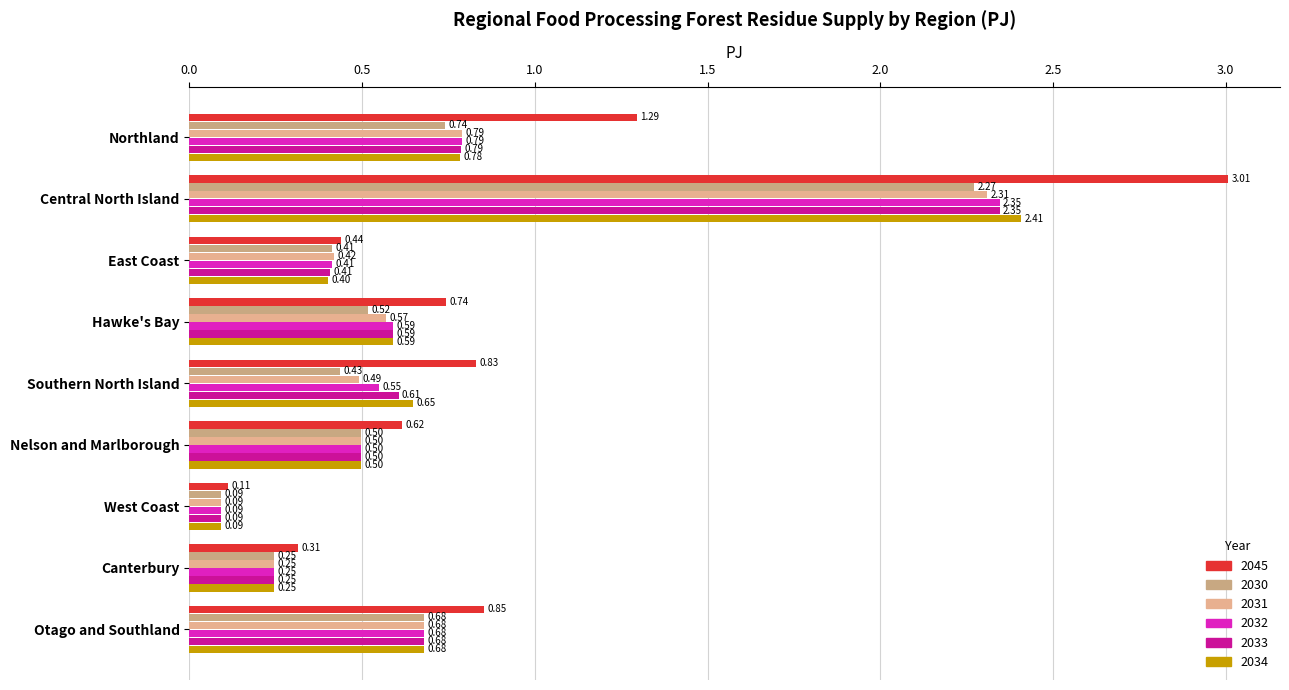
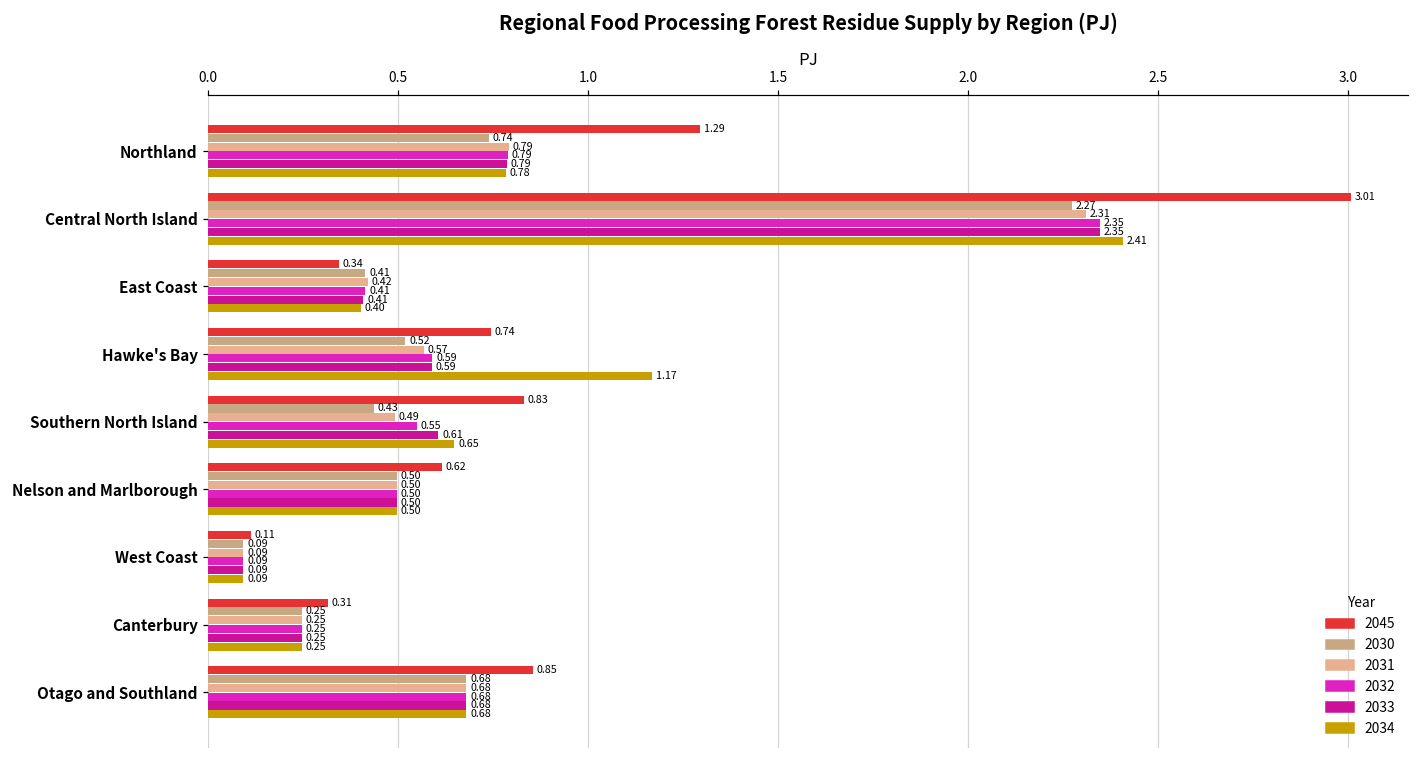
  {
    "2045": {
      "Northland": 1.29,
      "Central North Island": 3.01,
-     "East Coast": 0.44,
+     "East Coast": 0.34,
      "Hawke's Bay": 0.74,
      "Southern North Island": 0.83,
      "Nelson and Marlborough": 0.62,
      "West Coast": 0.11,
      "Canterbury": 0.31,
      "Otago and Southland": 0.85
    },
    "2034": {
      "Central North Island": 2.41,
-     "Hawke's Bay": 0.59,
+     "Hawke's Bay": 1.17,
      "Southern North Island": 0.65
    }
  }
